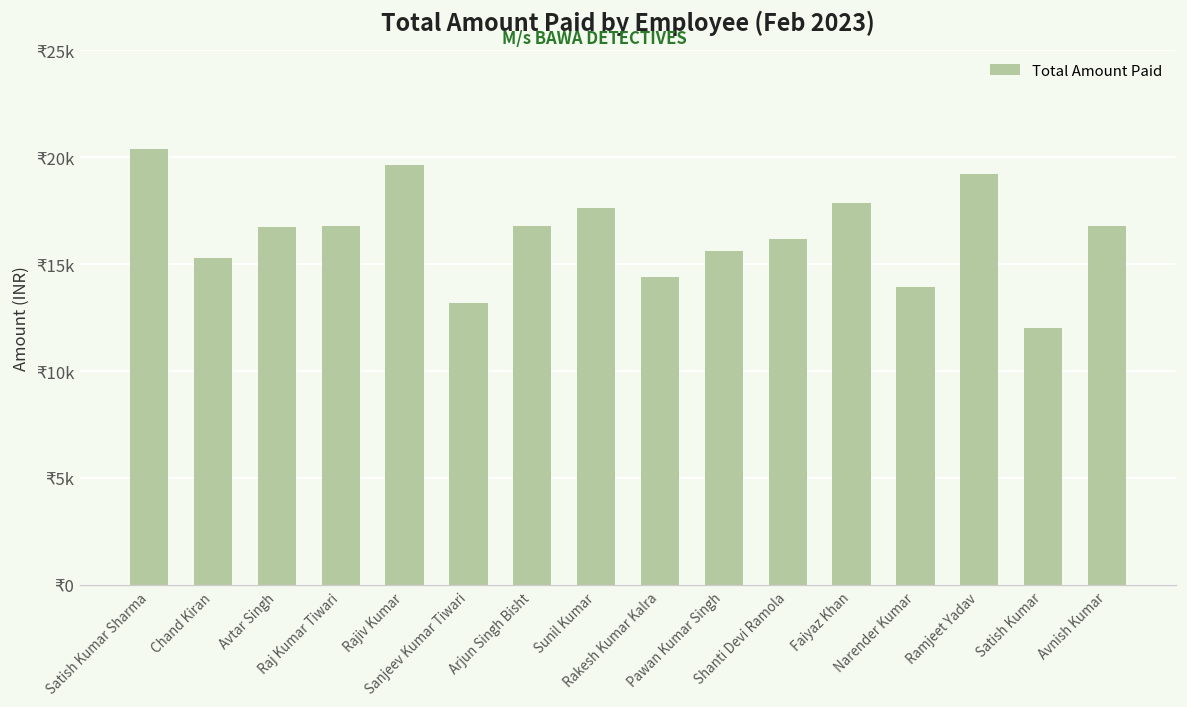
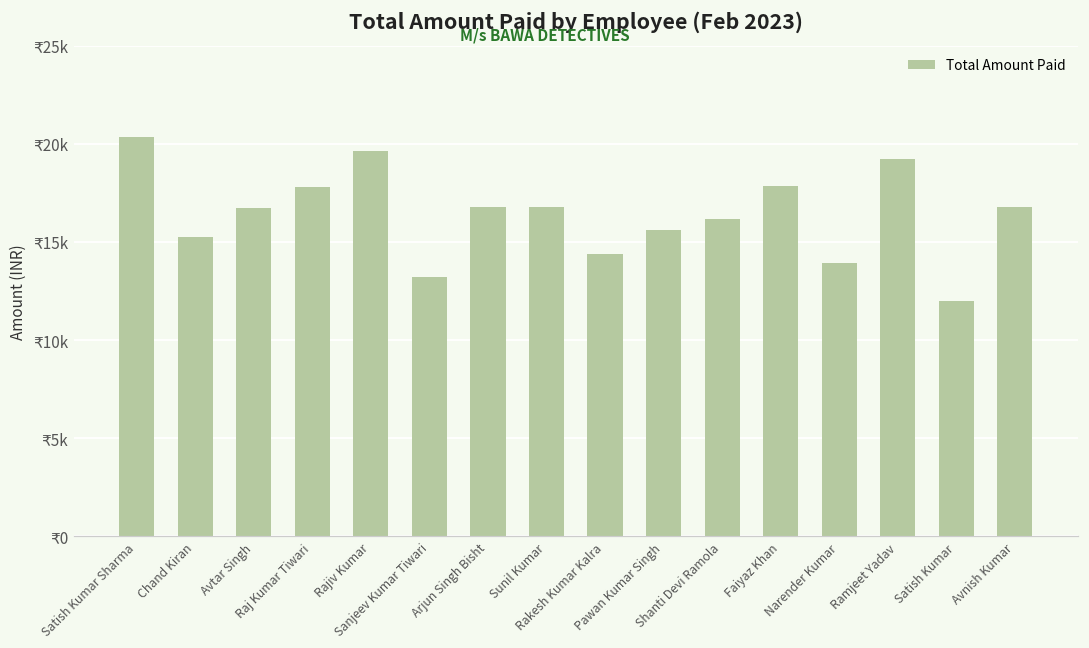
  {
    "Satish Kumar Sharma": "₹20400",
    "Chand Kiran": "₹15300",
    "Avtar Singh": "₹16700",
-   "Raj Kumar Tiwari": "₹16800",
+   "Raj Kumar Tiwari": "₹17800",
    "Rajiv Kumar": "₹19600",
    "Sanjeev Kumar Tiwari": "₹13200",
    "Arjun Singh Bisht": "₹16800",
-   "Sunil Kumar": "₹17600",
+   "Sunil Kumar": "₹16800",
    "Rakesh Kumar Kalra": "₹14400",
    "Pawan Kumar Singh": "₹15600",
    "Shanti Devi Ramola": "₹16200",
    "Faiyaz Khan": "₹17900",
    "Narender Kumar": "₹13900",
    "Ramjeet Yadav": "₹19200",
    "Satish Kumar": "₹12000",
    "Avnish Kumar": "₹16800"
  }
